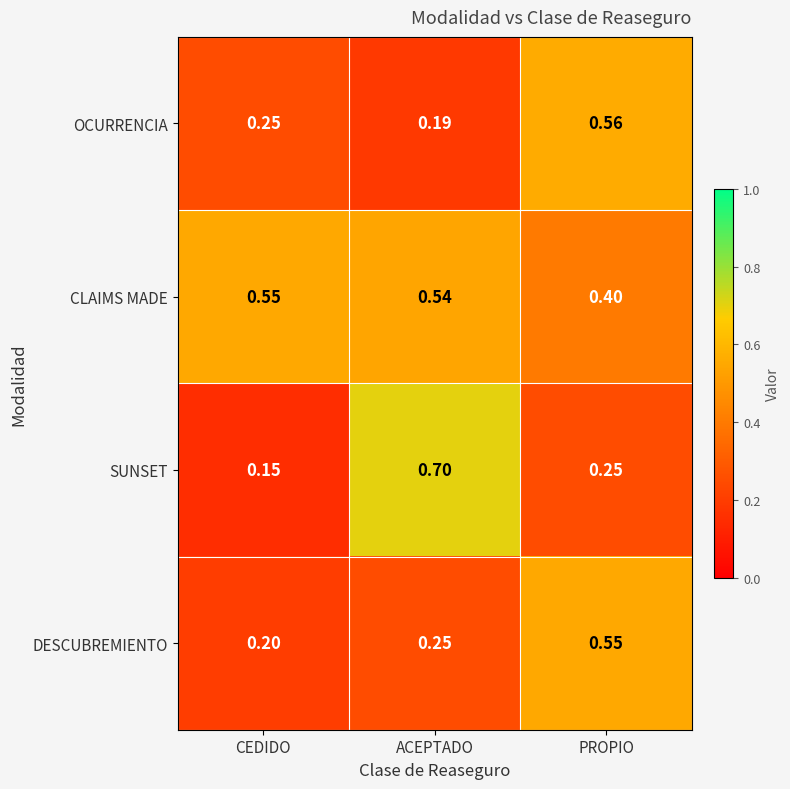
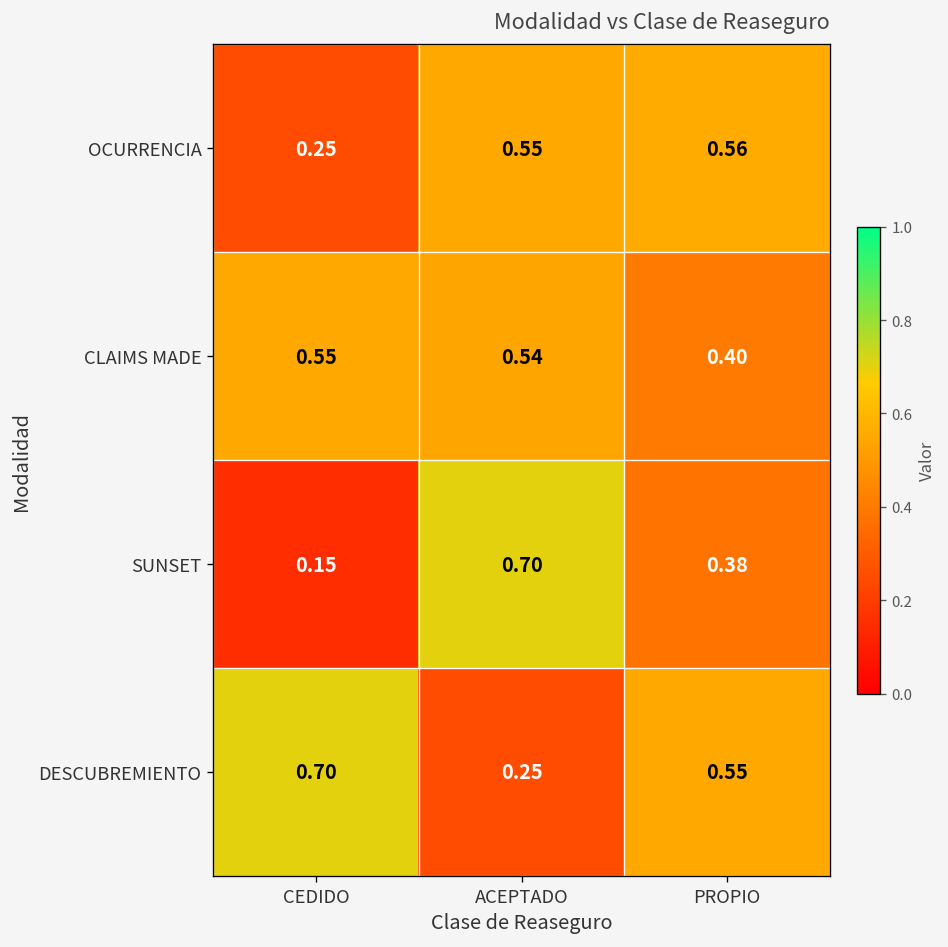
  {
    "OCURRENCIA": {
      "CEDIDO": 0.25,
-     "ACEPTADO": 0.19,
+     "ACEPTADO": 0.55,
      "PROPIO": 0.56
    },
    "CLAIMS MADE": {
      "CEDIDO": 0.55,
      "ACEPTADO": 0.54,
      "PROPIO": 0.40
    },
    "SUNSET": {
      "CEDIDO": 0.15,
      "ACEPTADO": 0.70,
-     "PROPIO": 0.25
+     "PROPIO": 0.38
    },
    "DESCUBREMIENTO": {
-     "CEDIDO": 0.20,
+     "CEDIDO": 0.70,
      "ACEPTADO": 0.25,
      "PROPIO": 0.55
    }
  }
